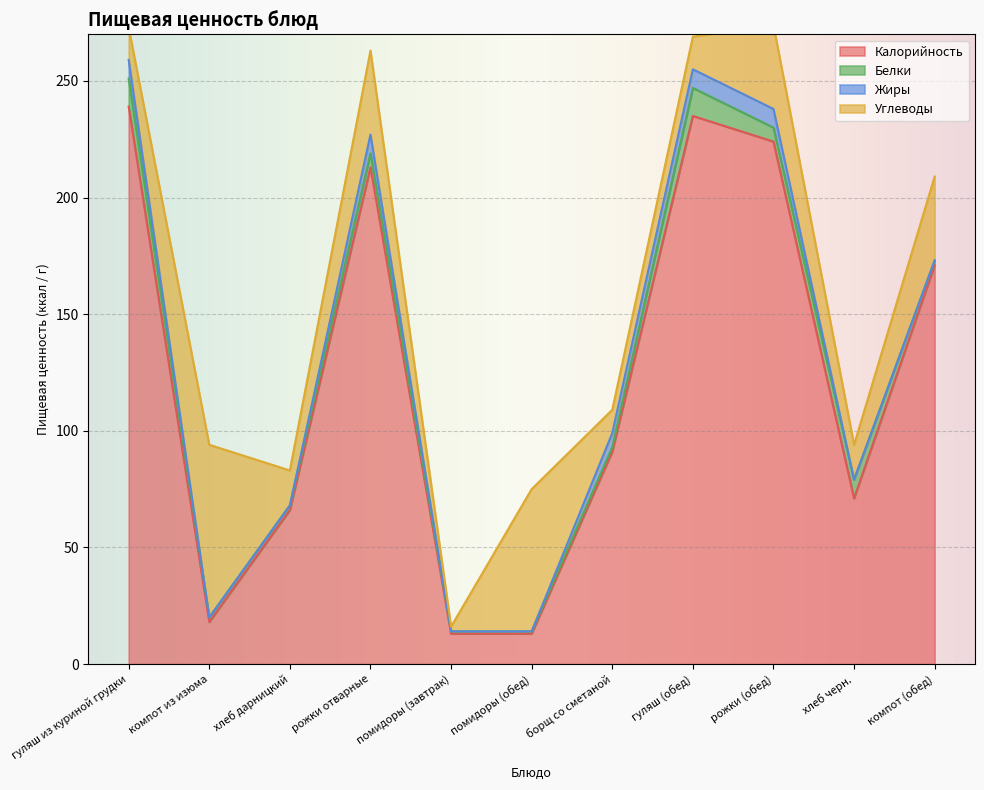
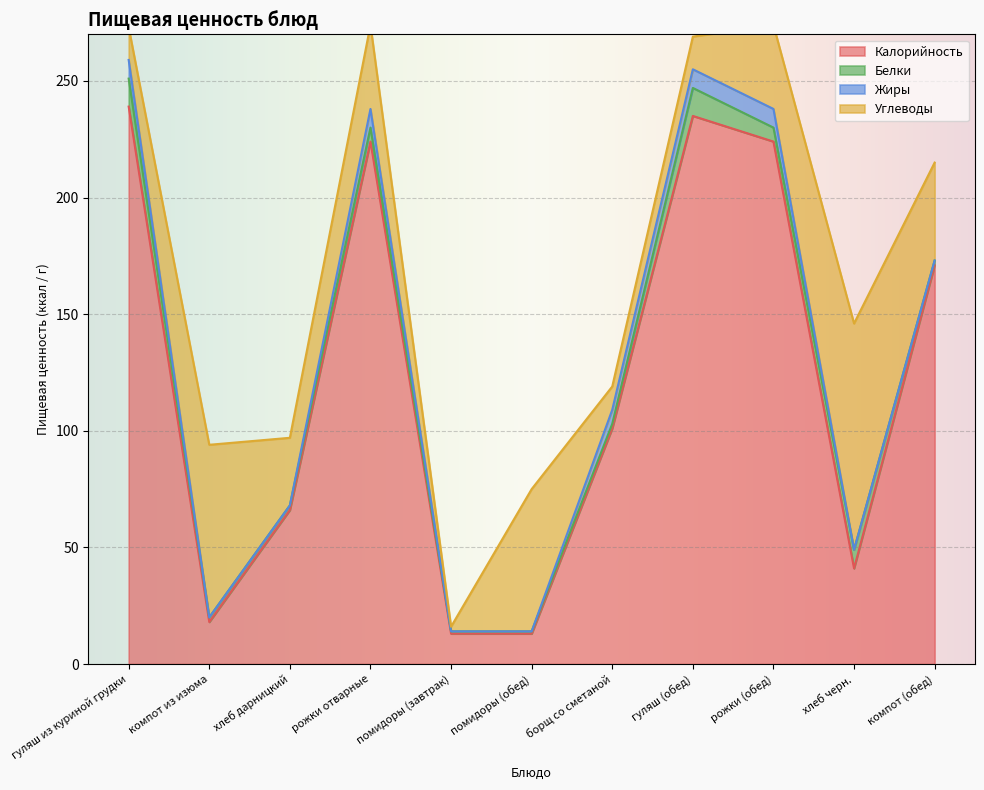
  {
    "Калорийность": {
      "гуляш из куриной грудки": 239,
      "компот из изюма": 18,
      "хлеб дарницкий": 66,
-     "рожки отварные": 213,
-     "борщ со сметаной": 91,
+     "рожки отварные": 224,
+     "борщ со сметаной": 101,
      "гуляш (обед)": 235,
      "рожки (обед)": 224,
-     "хлеб черн.": 71,
+     "хлеб черн.": 41,
      "компот (обед)": 171
    },
    "Белки": {
      "гуляш из куриной грудки": 12,
      "рожки отварные": 6,
      "борщ со сметаной": 2,
      "гуляш (обед)": 12,
      "рожки (обед)": 6
    },
    "Жиры": {
      "гуляш из куриной грудки": 8,
      "рожки отварные": 8,
      "борщ со сметаной": 6,
      "гуляш (обед)": 8,
      "рожки (обед)": 8
    },
    "Углеводы": {
      "компот из изюма": 74,
-     "хлеб дарницкий": 15,
+     "хлеб дарницкий": 29,
      "помидоры (завтрак)": 2,
      "помидоры (обед)": 61,
      "борщ со сметаной": 10,
      "гуляш (обед)": 14,
-     "хлеб черн.": 15,
-     "компот (обед)": 36
+     "хлеб черн.": 97,
+     "компот (обед)": 42
    }
  }
